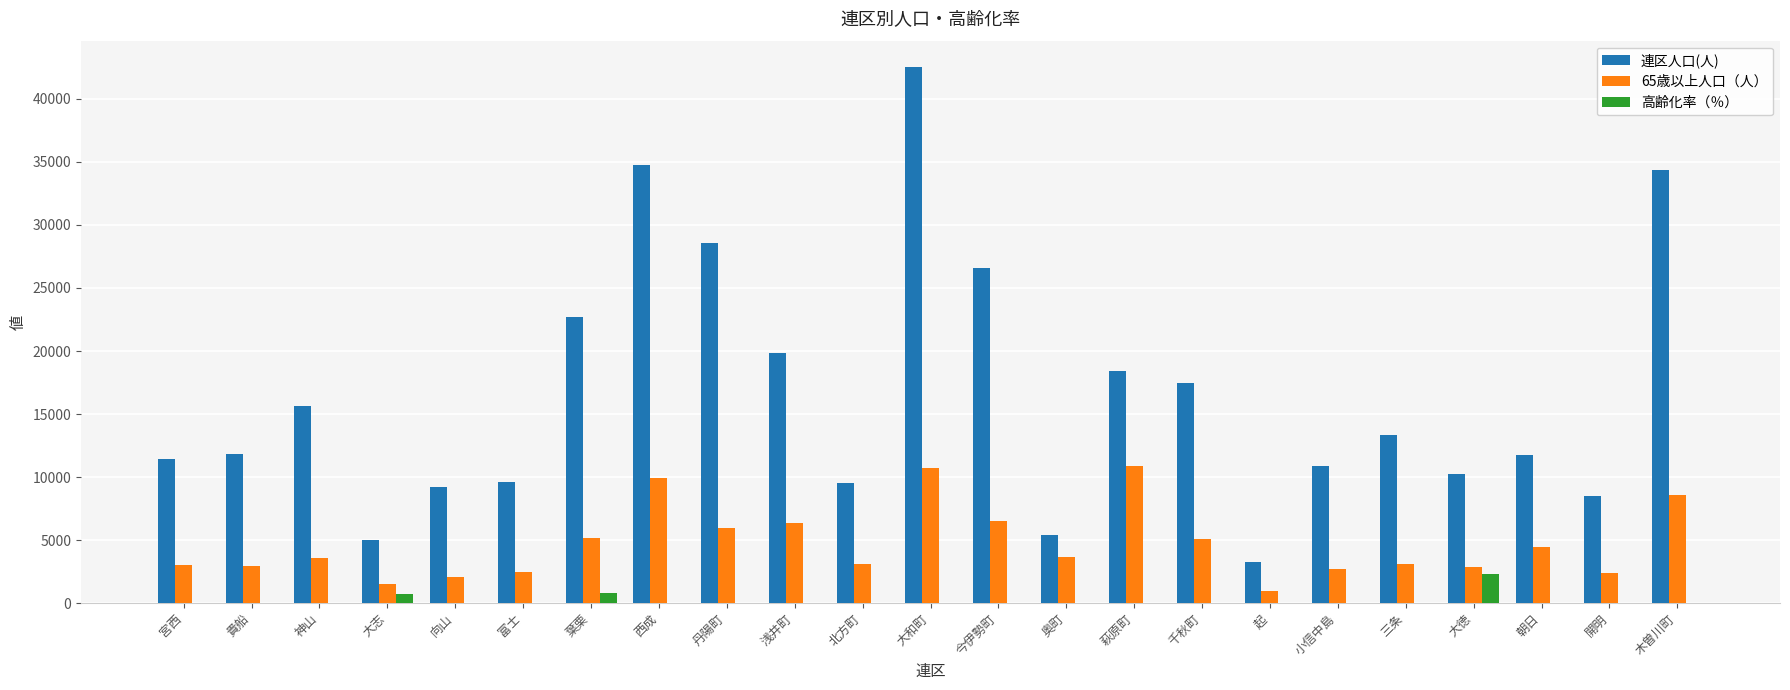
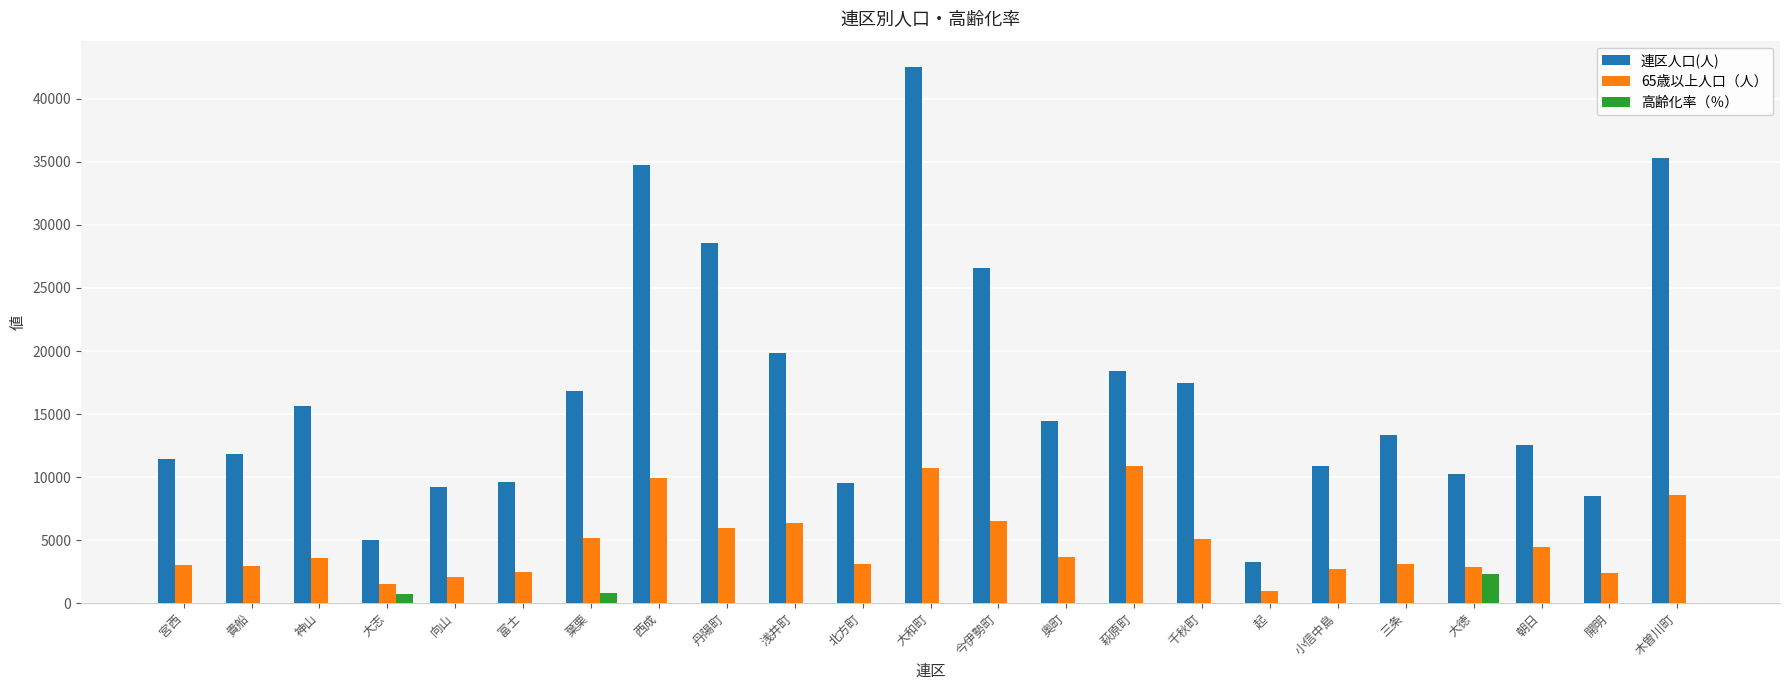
  {
    "連区人口(人)": {
      "宮西": 11400,
      "貴船": 11900,
      "神山": 15600,
      "大志": 5000,
      "向山": 9200,
      "富士": 9600,
-     "葉栗": 22700,
+     "葉栗": 16800,
      "西成": 34800,
      "丹陽町": 28500,
      "浅井町": 19800,
      "北方町": 9600,
      "大和町": 42500,
      "今伊勢町": 26600,
-     "奥町": 5400,
+     "奥町": 14400,
      "萩原町": 18400,
      "千秋町": 17400,
      "起": 3300,
      "小信中島": 10900,
      "三条": 13400,
      "大徳": 10300,
-     "朝日": 11800,
+     "朝日": 12600,
      "開明": 8500,
-     "木曽川町": 34400
+     "木曽川町": 35300
    },
    "65歳以上人口（人）": {
      "宮西": 3000,
      "貴船": 2900,
      "神山": 3600,
      "大志": 1500,
      "向山": 2000,
      "富士": 2500,
      "葉栗": 5200,
      "西成": 10000,
      "丹陽町": 6000,
      "浅井町": 6300,
      "北方町": 3100,
      "大和町": 10700,
      "今伊勢町": 6500,
      "奥町": 3700,
      "萩原町": 10900,
      "千秋町": 5100,
      "起": 1000,
      "小信中島": 2700,
      "三条": 3100,
      "大徳": 2900,
      "朝日": 4500,
      "開明": 2400,
      "木曽川町": 8600
    },
    "高齢化率（％）": {
      "大志": 800,
      "葉栗": 800,
      "大徳": 2300
    }
  }
